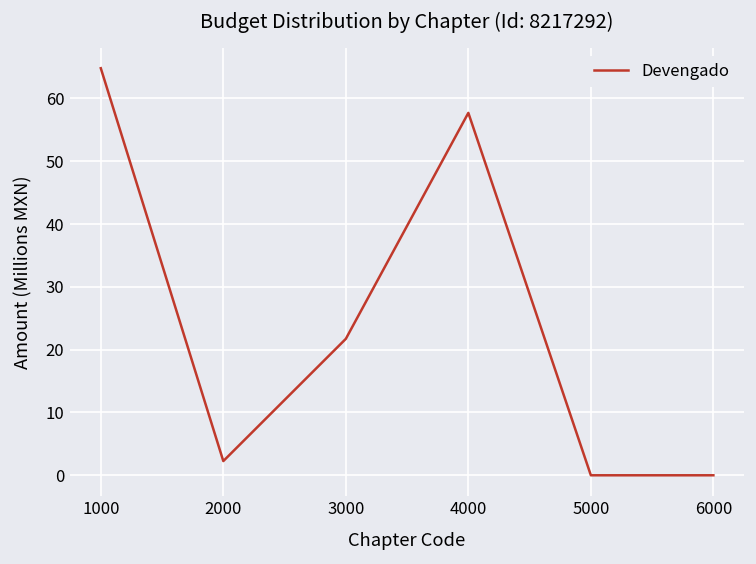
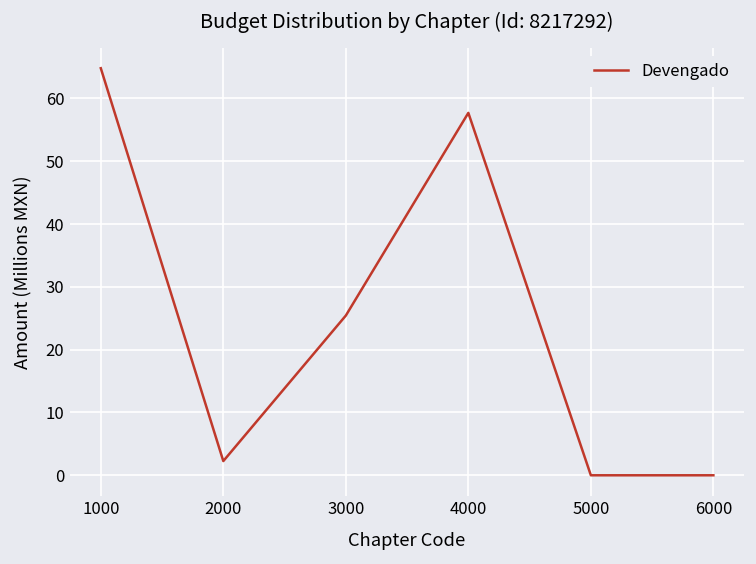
  {
    "1000": 65,
    "2000": 2,
-   "3000": 22,
+   "3000": 25,
    "4000": 58,
    "5000": 0,
    "6000": 0
  }
